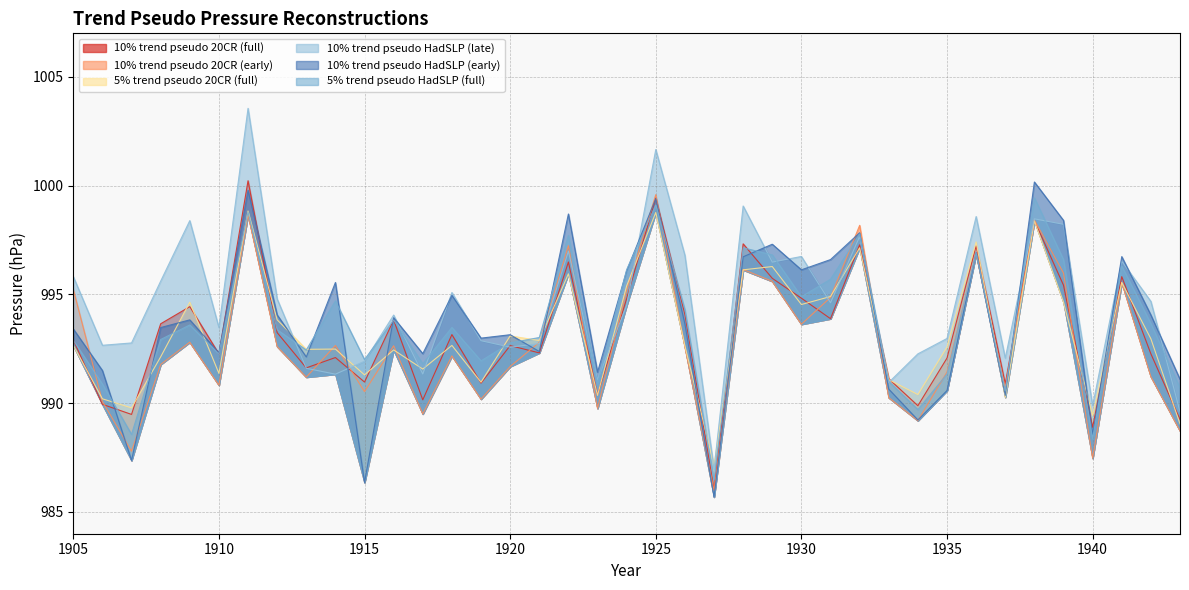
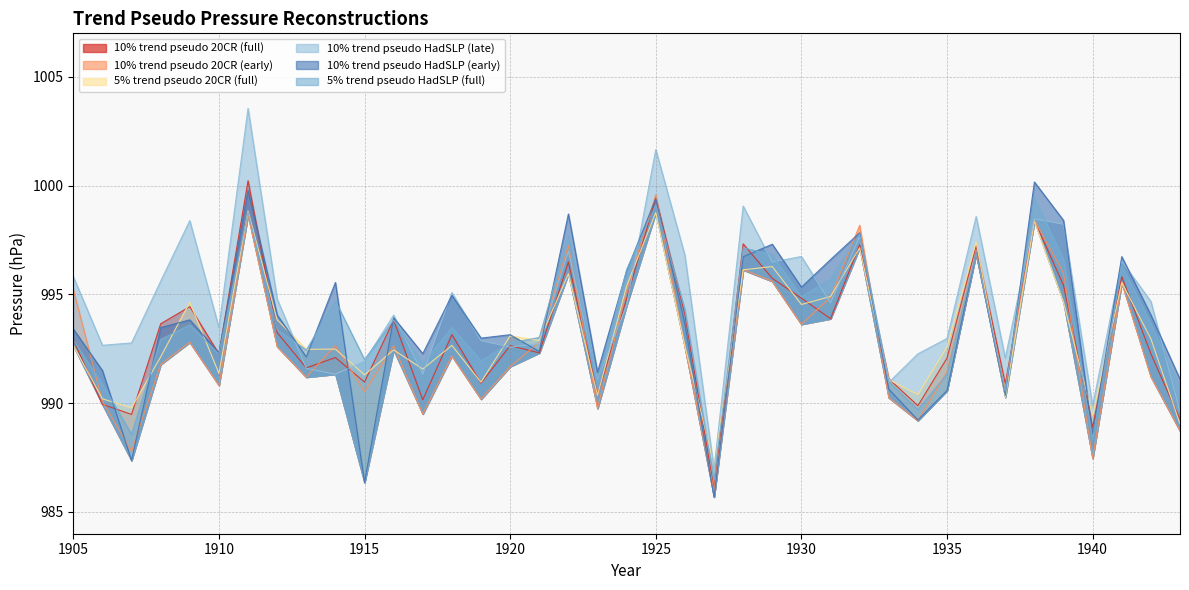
  {
    "10% trend pseudo 20CR (full)": {
      "1915": 991.0,
      "1935": 992.1,
      "1940": 988.9
    },
    "10% trend pseudo 20CR (early)": {
      "1905": 995.2,
      "1910": 990.8,
      "1915": 990.5,
      "1920": 991.7,
      "1925": 999.6,
      "1930": 993.6,
      "1940": 987.5
    },
    "5% trend pseudo 20CR (full)": {
      "1905": 992.7,
      "1910": 991.4,
      "1915": 991.3,
      "1925": 998.8,
      "1930": 994.5,
      "1935": 992.6,
      "1940": 989.4
    },
    "10% trend pseudo HadSLP (early)": {
      "1905": 993.4,
      "1915": 986.4,
-     "1930": 996.1,
+     "1930": 995.3,
      "1935": 990.6,
      "1940": 988.6
    }
  }
